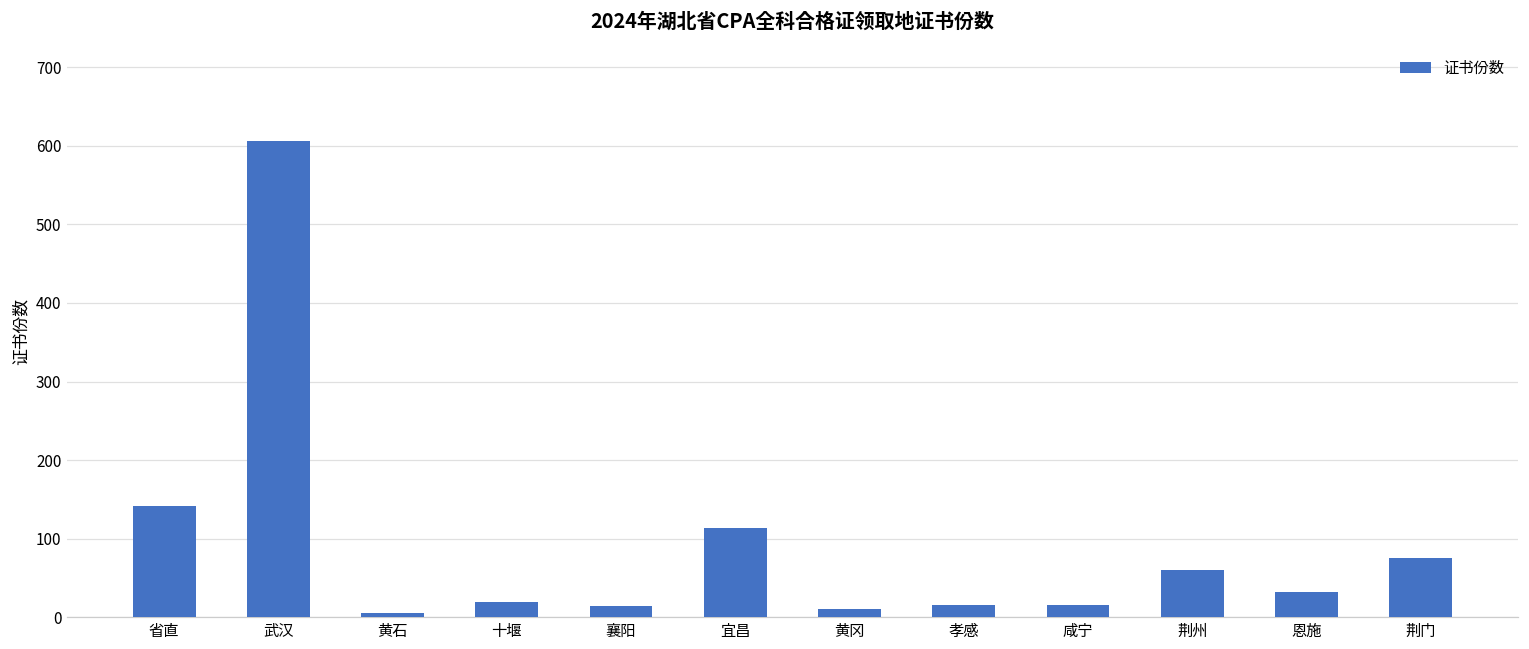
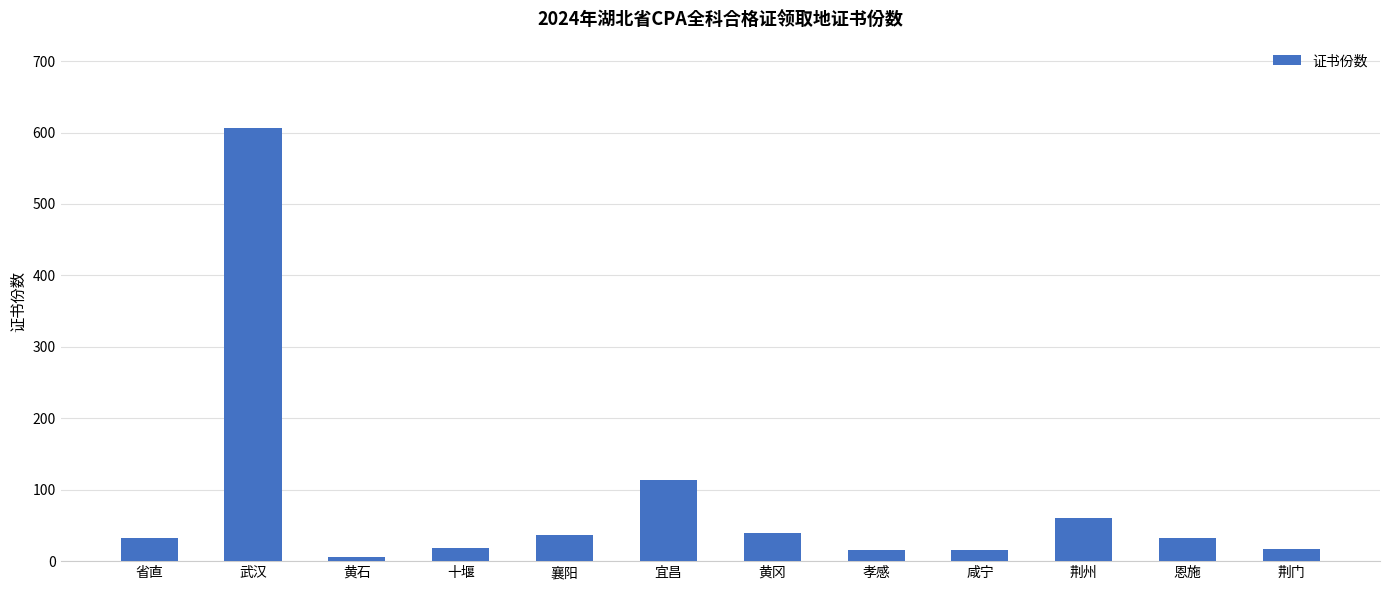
  {
-   "省直": 140,
+   "省直": 30,
    "武汉": 610,
    "黄石": 10,
    "十堰": 20,
-   "襄阳": 10,
+   "襄阳": 40,
    "宜昌": 110,
-   "黄冈": 10,
+   "黄冈": 40,
    "孝感": 20,
    "咸宁": 20,
    "荆州": 60,
    "恩施": 30,
-   "荆门": 80
+   "荆门": 20
  }
